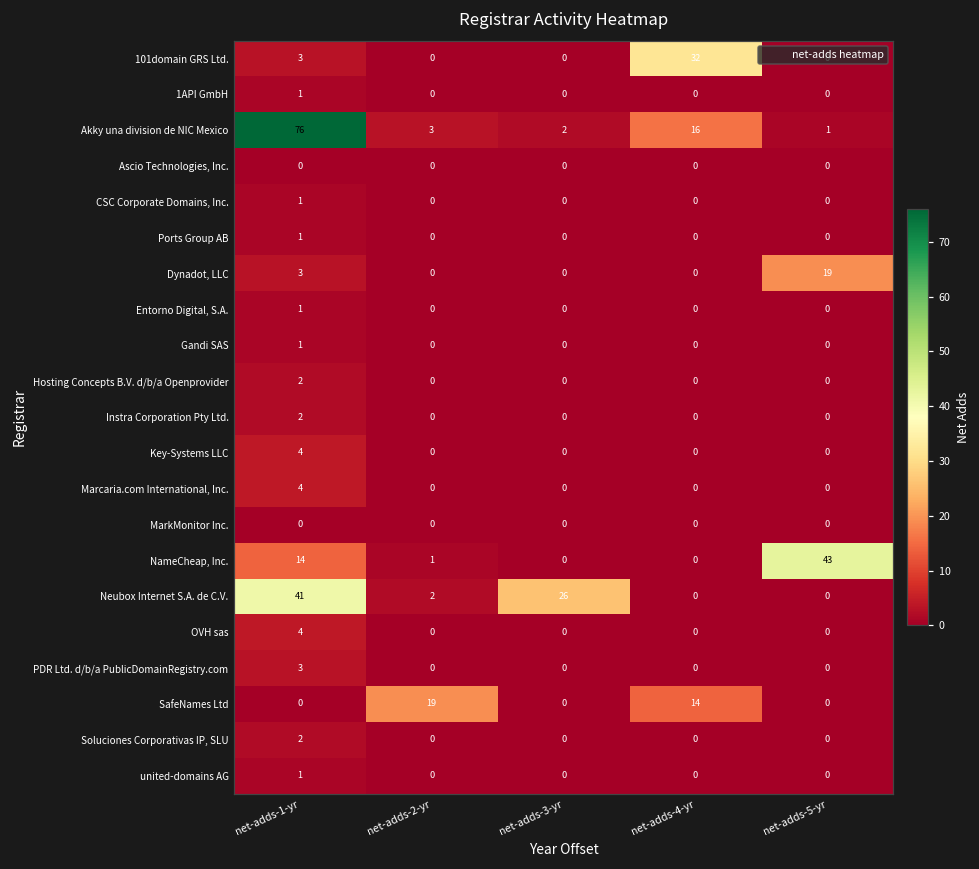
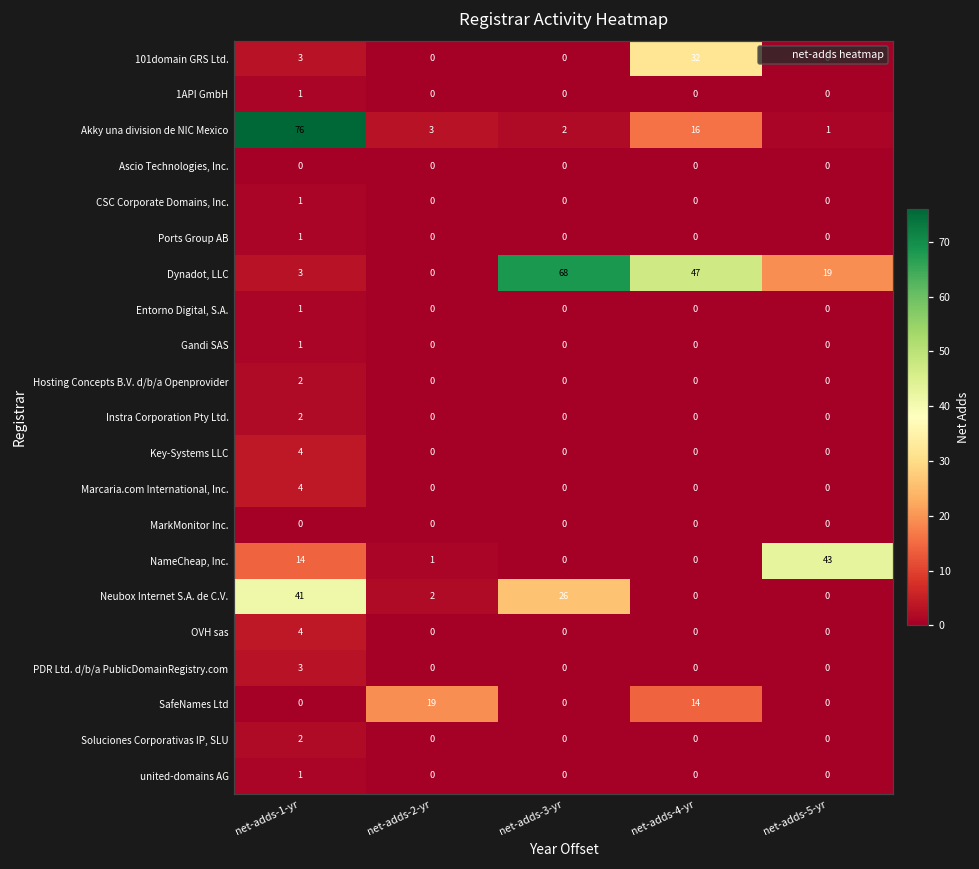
  {
    "101domain GRS Ltd.": {
      "net-adds-1-yr": 3,
      "net-adds-2-yr": 0,
      "net-adds-3-yr": 0,
      "net-adds-4-yr": 32
    },
    "1API GmbH": {
      "net-adds-1-yr": 1,
      "net-adds-2-yr": 0,
      "net-adds-3-yr": 0,
      "net-adds-4-yr": 0,
      "net-adds-5-yr": 0
    },
    "Akky una division de NIC Mexico": {
      "net-adds-1-yr": 76,
      "net-adds-2-yr": 3,
      "net-adds-3-yr": 2,
      "net-adds-4-yr": 16,
      "net-adds-5-yr": 1
    },
    "Ascio Technologies, Inc.": {
      "net-adds-1-yr": 0,
      "net-adds-2-yr": 0,
      "net-adds-3-yr": 0,
      "net-adds-4-yr": 0,
      "net-adds-5-yr": 0
    },
    "CSC Corporate Domains, Inc.": {
      "net-adds-1-yr": 1,
      "net-adds-2-yr": 0,
      "net-adds-3-yr": 0,
      "net-adds-4-yr": 0,
      "net-adds-5-yr": 0
    },
    "Ports Group AB": {
      "net-adds-1-yr": 1,
      "net-adds-2-yr": 0,
      "net-adds-3-yr": 0,
      "net-adds-4-yr": 0,
      "net-adds-5-yr": 0
    },
    "Dynadot, LLC": {
      "net-adds-1-yr": 3,
      "net-adds-2-yr": 0,
-     "net-adds-3-yr": 0,
-     "net-adds-4-yr": 0,
+     "net-adds-3-yr": 68,
+     "net-adds-4-yr": 47,
      "net-adds-5-yr": 19
    },
    "Entorno Digital, S.A.": {
      "net-adds-1-yr": 1,
      "net-adds-2-yr": 0,
      "net-adds-3-yr": 0,
      "net-adds-4-yr": 0,
      "net-adds-5-yr": 0
    },
    "Gandi SAS": {
      "net-adds-1-yr": 1,
      "net-adds-2-yr": 0,
      "net-adds-3-yr": 0,
      "net-adds-4-yr": 0,
      "net-adds-5-yr": 0
    },
    "Hosting Concepts B.V. d/b/a Openprovider": {
      "net-adds-1-yr": 2,
      "net-adds-2-yr": 0,
      "net-adds-3-yr": 0,
      "net-adds-4-yr": 0,
      "net-adds-5-yr": 0
    },
    "Instra Corporation Pty Ltd.": {
      "net-adds-1-yr": 2,
      "net-adds-2-yr": 0,
      "net-adds-3-yr": 0,
      "net-adds-4-yr": 0,
      "net-adds-5-yr": 0
    },
    "Key-Systems LLC": {
      "net-adds-1-yr": 4,
      "net-adds-2-yr": 0,
      "net-adds-3-yr": 0,
      "net-adds-4-yr": 0,
      "net-adds-5-yr": 0
    },
    "Marcaria.com International, Inc.": {
      "net-adds-1-yr": 4,
      "net-adds-2-yr": 0,
      "net-adds-3-yr": 0,
      "net-adds-4-yr": 0,
      "net-adds-5-yr": 0
    },
    "MarkMonitor Inc.": {
      "net-adds-1-yr": 0,
      "net-adds-2-yr": 0,
      "net-adds-3-yr": 0,
      "net-adds-4-yr": 0,
      "net-adds-5-yr": 0
    },
    "NameCheap, Inc.": {
      "net-adds-1-yr": 14,
      "net-adds-2-yr": 1,
      "net-adds-3-yr": 0,
      "net-adds-4-yr": 0,
      "net-adds-5-yr": 43
    },
    "Neubox Internet S.A. de C.V.": {
      "net-adds-1-yr": 41,
      "net-adds-2-yr": 2,
      "net-adds-3-yr": 26,
      "net-adds-4-yr": 0,
      "net-adds-5-yr": 0
    },
    "OVH sas": {
      "net-adds-1-yr": 4,
      "net-adds-2-yr": 0,
      "net-adds-3-yr": 0,
      "net-adds-4-yr": 0,
      "net-adds-5-yr": 0
    },
    "PDR Ltd. d/b/a PublicDomainRegistry.com": {
      "net-adds-1-yr": 3,
      "net-adds-2-yr": 0,
      "net-adds-3-yr": 0,
      "net-adds-4-yr": 0,
      "net-adds-5-yr": 0
    },
    "SafeNames Ltd": {
      "net-adds-1-yr": 0,
      "net-adds-2-yr": 19,
      "net-adds-3-yr": 0,
      "net-adds-4-yr": 14,
      "net-adds-5-yr": 0
    },
    "Soluciones Corporativas IP, SLU": {
      "net-adds-1-yr": 2,
      "net-adds-2-yr": 0,
      "net-adds-3-yr": 0,
      "net-adds-4-yr": 0,
      "net-adds-5-yr": 0
    },
    "united-domains AG": {
      "net-adds-1-yr": 1,
      "net-adds-2-yr": 0,
      "net-adds-3-yr": 0,
      "net-adds-4-yr": 0,
      "net-adds-5-yr": 0
    }
  }
